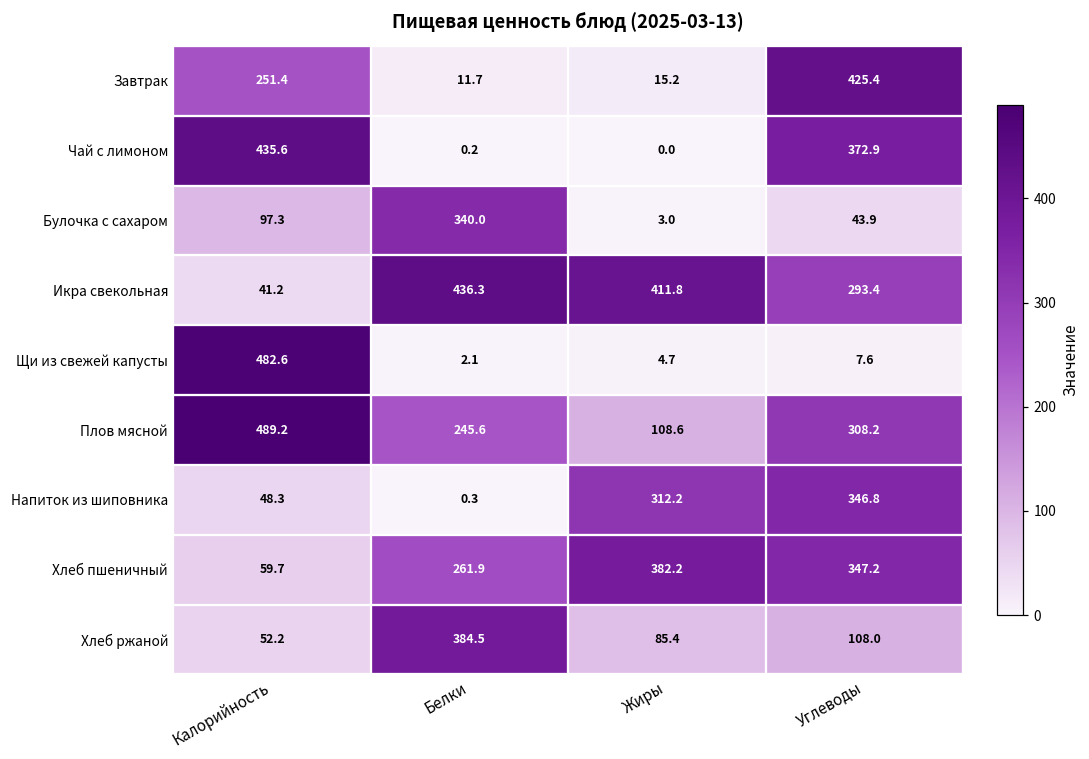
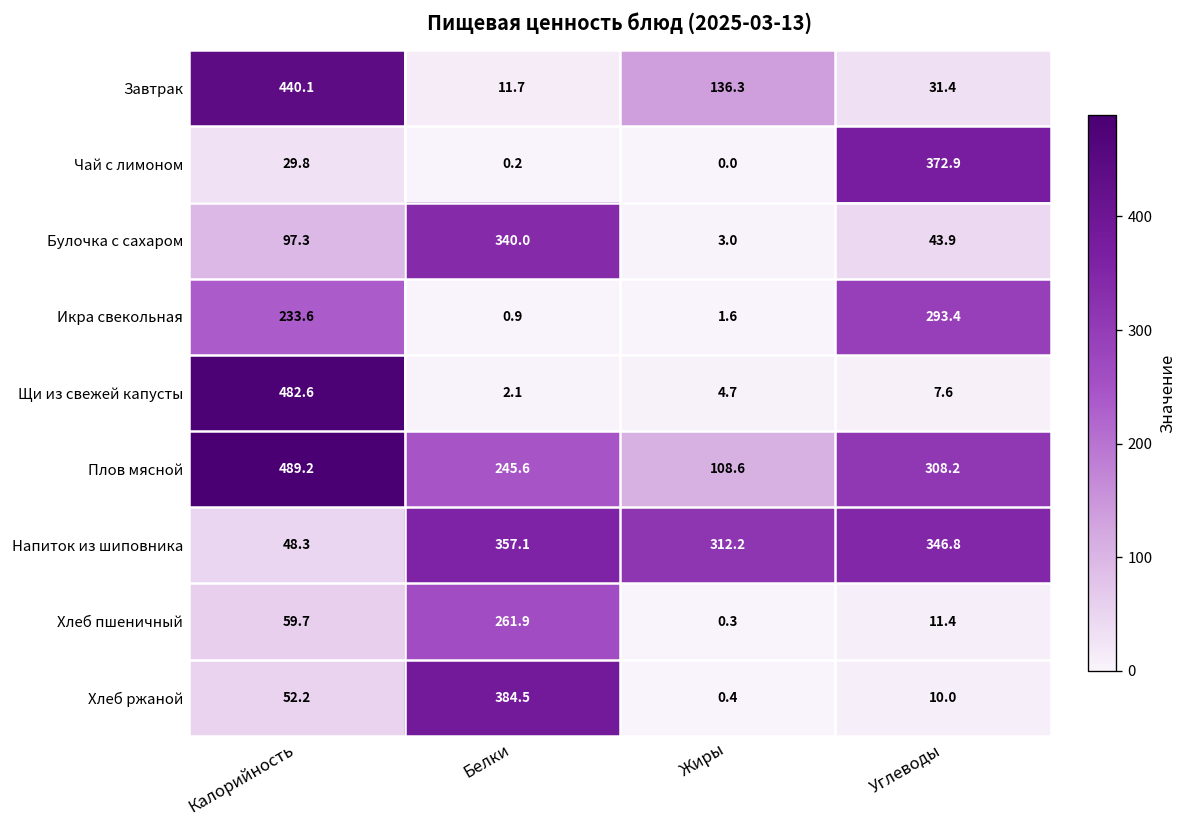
  {
    "Завтрак": {
-     "Калорийность": 251.4,
+     "Калорийность": 440.1,
      "Белки": 11.7,
-     "Жиры": 15.2,
-     "Углеводы": 425.4
+     "Жиры": 136.3,
+     "Углеводы": 31.4
    },
    "Чай с лимоном": {
-     "Калорийность": 435.6,
+     "Калорийность": 29.8,
      "Белки": 0.2,
      "Жиры": 0.0,
      "Углеводы": 372.9
    },
    "Булочка с сахаром": {
      "Калорийность": 97.3,
      "Белки": 340.0,
      "Жиры": 3.0,
      "Углеводы": 43.9
    },
    "Икра свекольная": {
-     "Калорийность": 41.2,
-     "Белки": 436.3,
-     "Жиры": 411.8,
+     "Калорийность": 233.6,
+     "Белки": 0.9,
+     "Жиры": 1.6,
      "Углеводы": 293.4
    },
    "Щи из свежей капусты": {
      "Калорийность": 482.6,
      "Белки": 2.1,
      "Жиры": 4.7,
      "Углеводы": 7.6
    },
    "Плов мясной": {
      "Калорийность": 489.2,
      "Белки": 245.6,
      "Жиры": 108.6,
      "Углеводы": 308.2
    },
    "Напиток из шиповника": {
      "Калорийность": 48.3,
-     "Белки": 0.3,
+     "Белки": 357.1,
      "Жиры": 312.2,
      "Углеводы": 346.8
    },
    "Хлеб пшеничный": {
      "Калорийность": 59.7,
      "Белки": 261.9,
-     "Жиры": 382.2,
-     "Углеводы": 347.2
+     "Жиры": 0.3,
+     "Углеводы": 11.4
    },
    "Хлеб ржаной": {
      "Калорийность": 52.2,
      "Белки": 384.5,
-     "Жиры": 85.4,
-     "Углеводы": 108.0
+     "Жиры": 0.4,
+     "Углеводы": 10.0
    }
  }
